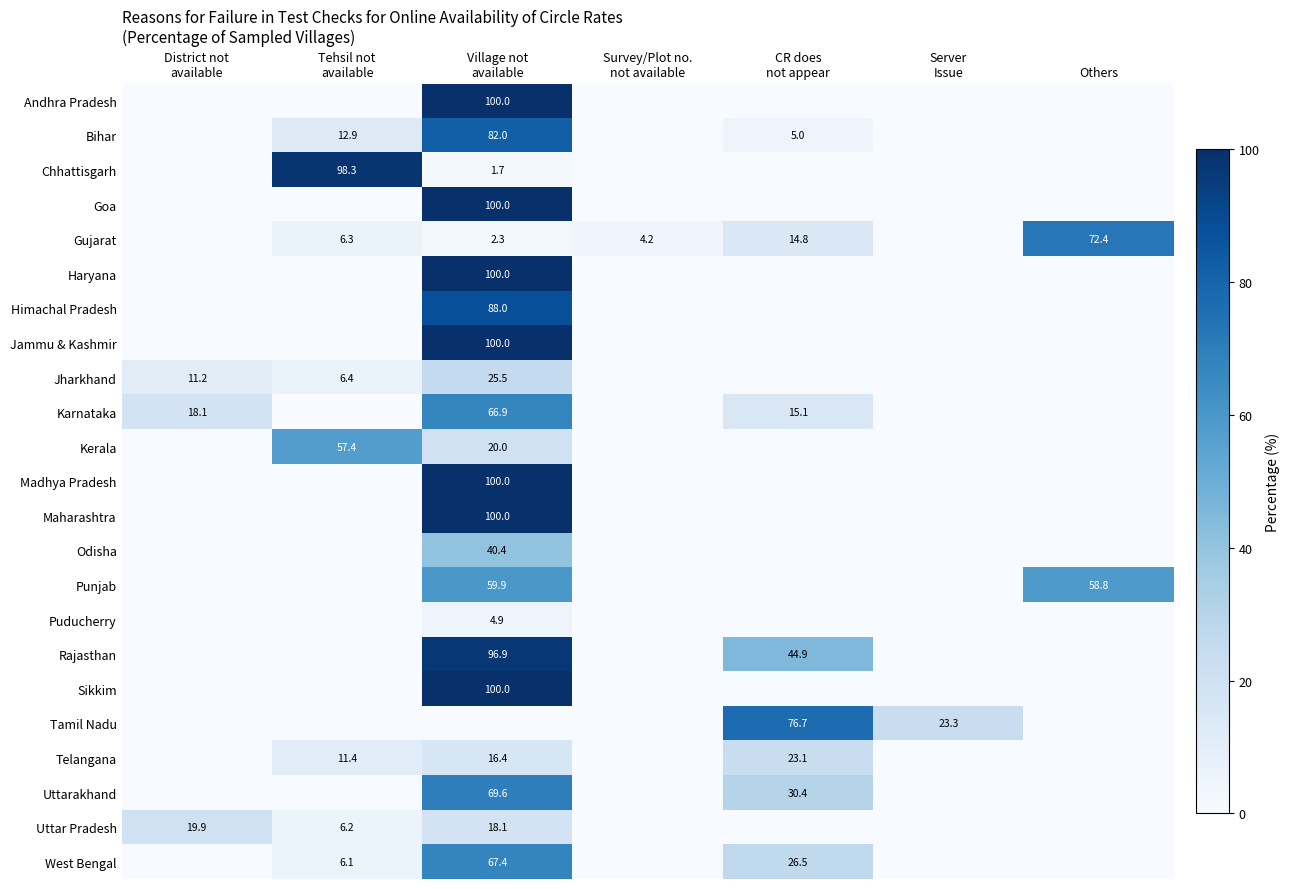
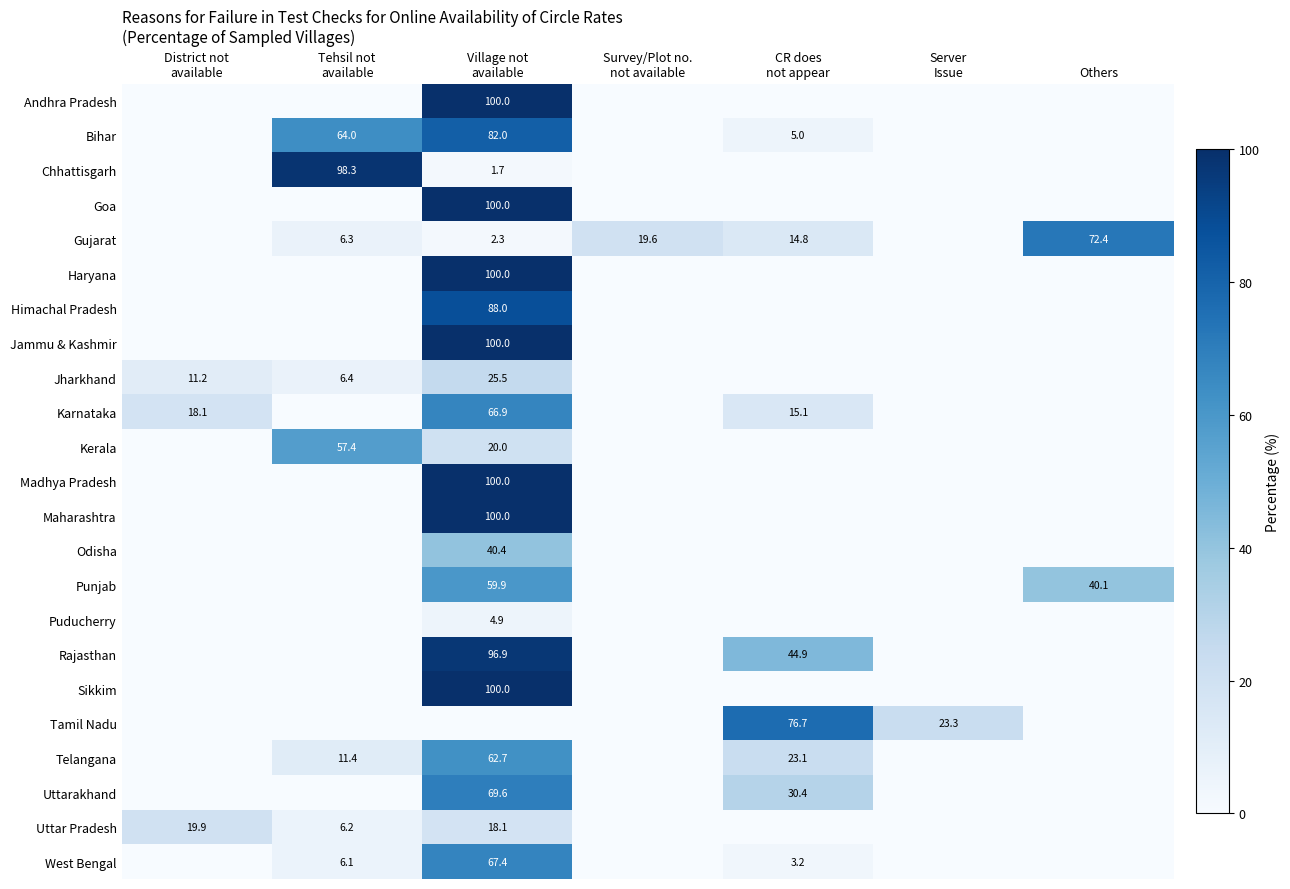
  {
    "Andhra Pradesh": {
      "Village not available": 100.0
    },
    "Bihar": {
-     "Tehsil not available": 12.9,
+     "Tehsil not available": 64.0,
      "Village not available": 82.0,
      "CR does not appear": 5.0
    },
    "Chhattisgarh": {
      "Tehsil not available": 98.3,
      "Village not available": 1.7
    },
    "Goa": {
      "Village not available": 100.0
    },
    "Gujarat": {
      "Tehsil not available": 6.3,
      "Village not available": 2.3,
-     "Survey/Plot no. not available": 4.2,
+     "Survey/Plot no. not available": 19.6,
      "CR does not appear": 14.8,
      "Others": 72.4
    },
    "Haryana": {
      "Village not available": 100.0
    },
    "Himachal Pradesh": {
      "Village not available": 88.0
    },
    "Jammu & Kashmir": {
      "Village not available": 100.0
    },
    "Jharkhand": {
      "District not available": 11.2,
      "Tehsil not available": 6.4,
      "Village not available": 25.5
    },
    "Karnataka": {
      "District not available": 18.1,
      "Village not available": 66.9,
      "CR does not appear": 15.1
    },
    "Kerala": {
      "Tehsil not available": 57.4,
      "Village not available": 20.0
    },
    "Madhya Pradesh": {
      "Village not available": 100.0
    },
    "Maharashtra": {
      "Village not available": 100.0
    },
    "Odisha": {
      "Village not available": 40.4
    },
    "Punjab": {
      "Village not available": 59.9,
-     "Others": 58.8
+     "Others": 40.1
    },
    "Puducherry": {
      "Village not available": 4.9
    },
    "Rajasthan": {
      "Village not available": 96.9,
      "CR does not appear": 44.9
    },
    "Sikkim": {
      "Village not available": 100.0
    },
    "Tamil Nadu": {
      "CR does not appear": 76.7,
      "Server Issue": 23.3
    },
    "Telangana": {
      "Tehsil not available": 11.4,
-     "Village not available": 16.4,
+     "Village not available": 62.7,
      "CR does not appear": 23.1
    },
    "Uttarakhand": {
      "Village not available": 69.6,
      "CR does not appear": 30.4
    },
    "Uttar Pradesh": {
      "District not available": 19.9,
      "Tehsil not available": 6.2,
      "Village not available": 18.1
    },
    "West Bengal": {
      "Tehsil not available": 6.1,
      "Village not available": 67.4,
-     "CR does not appear": 26.5
+     "CR does not appear": 3.2
    }
  }
